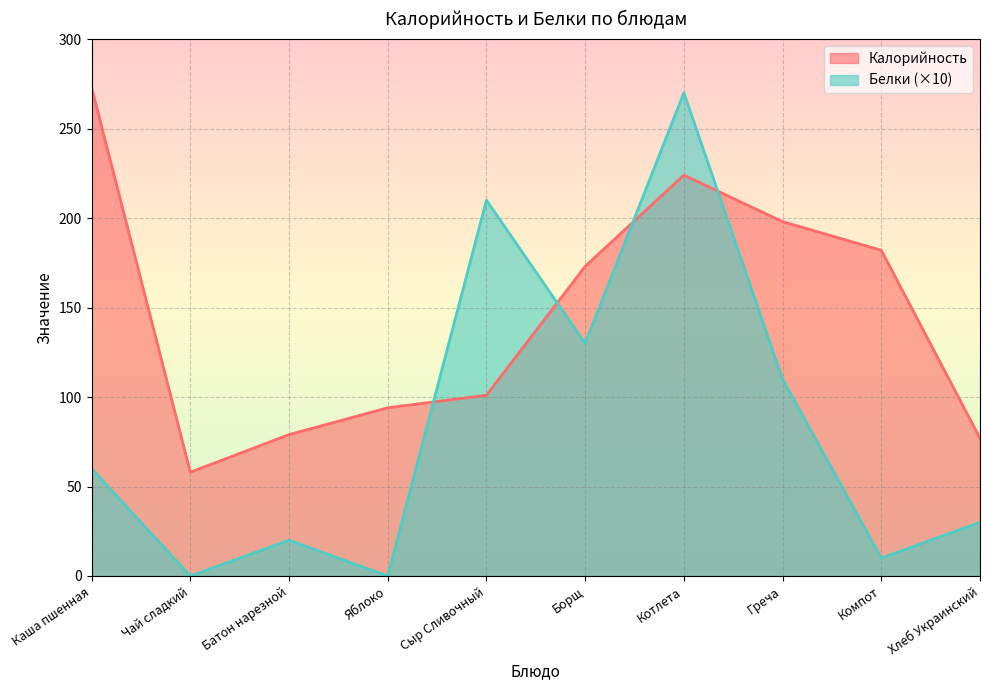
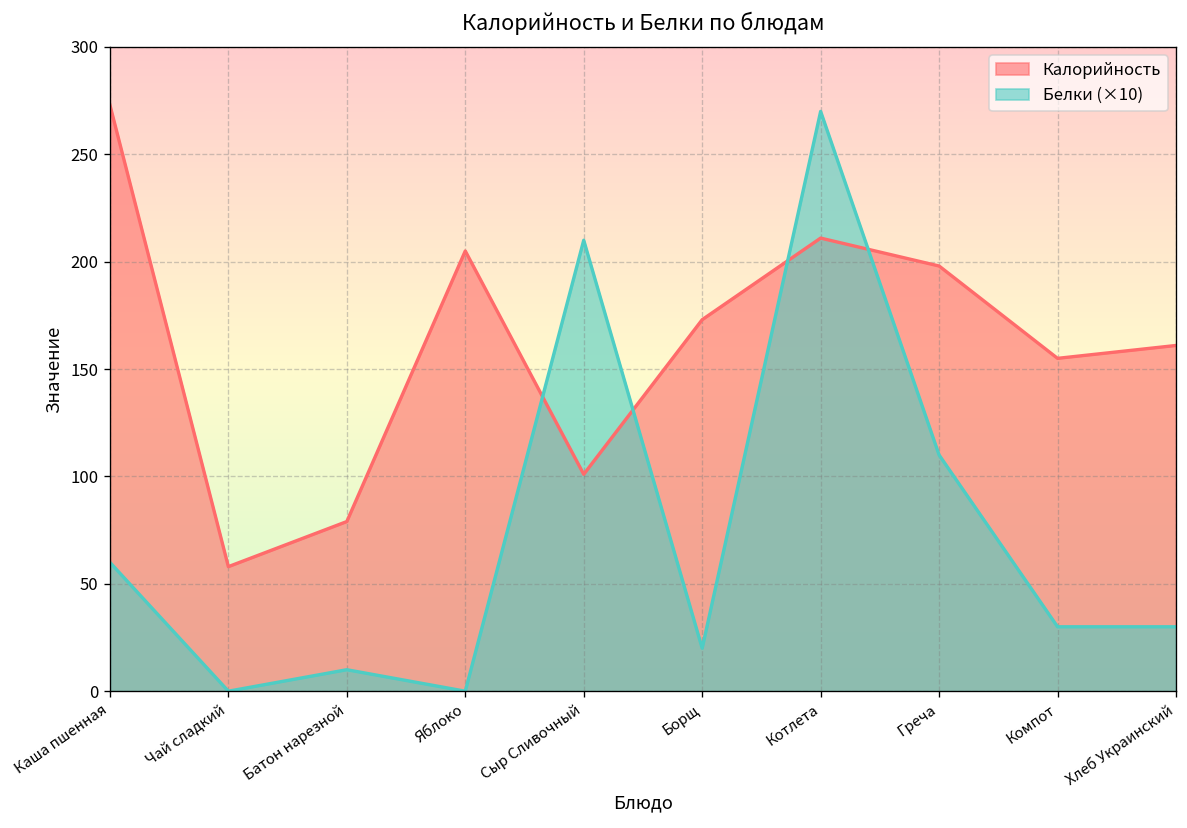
  {
    "Калорийность": {
      "Каша пшенная": 273,
      "Чай сладкий": 58,
      "Батон нарезной": 79,
-     "Яблоко": 94,
+     "Яблоко": 205,
      "Сыр Сливочный": 101,
      "Борщ": 173,
-     "Котлета": 224,
+     "Котлета": 211,
      "Греча": 198,
-     "Компот": 182,
-     "Хлеб Украинский": 77
+     "Компот": 155,
+     "Хлеб Украинский": 161
    },
    "Белки (×10)": {
      "Каша пшенная": 60,
      "Чай сладкий": 0,
-     "Батон нарезной": 20,
+     "Батон нарезной": 10,
      "Яблоко": 0,
      "Сыр Сливочный": 210,
-     "Борщ": 130,
+     "Борщ": 20,
      "Котлета": 270,
      "Греча": 110,
-     "Компот": 10,
+     "Компот": 30,
      "Хлеб Украинский": 30
    }
  }
